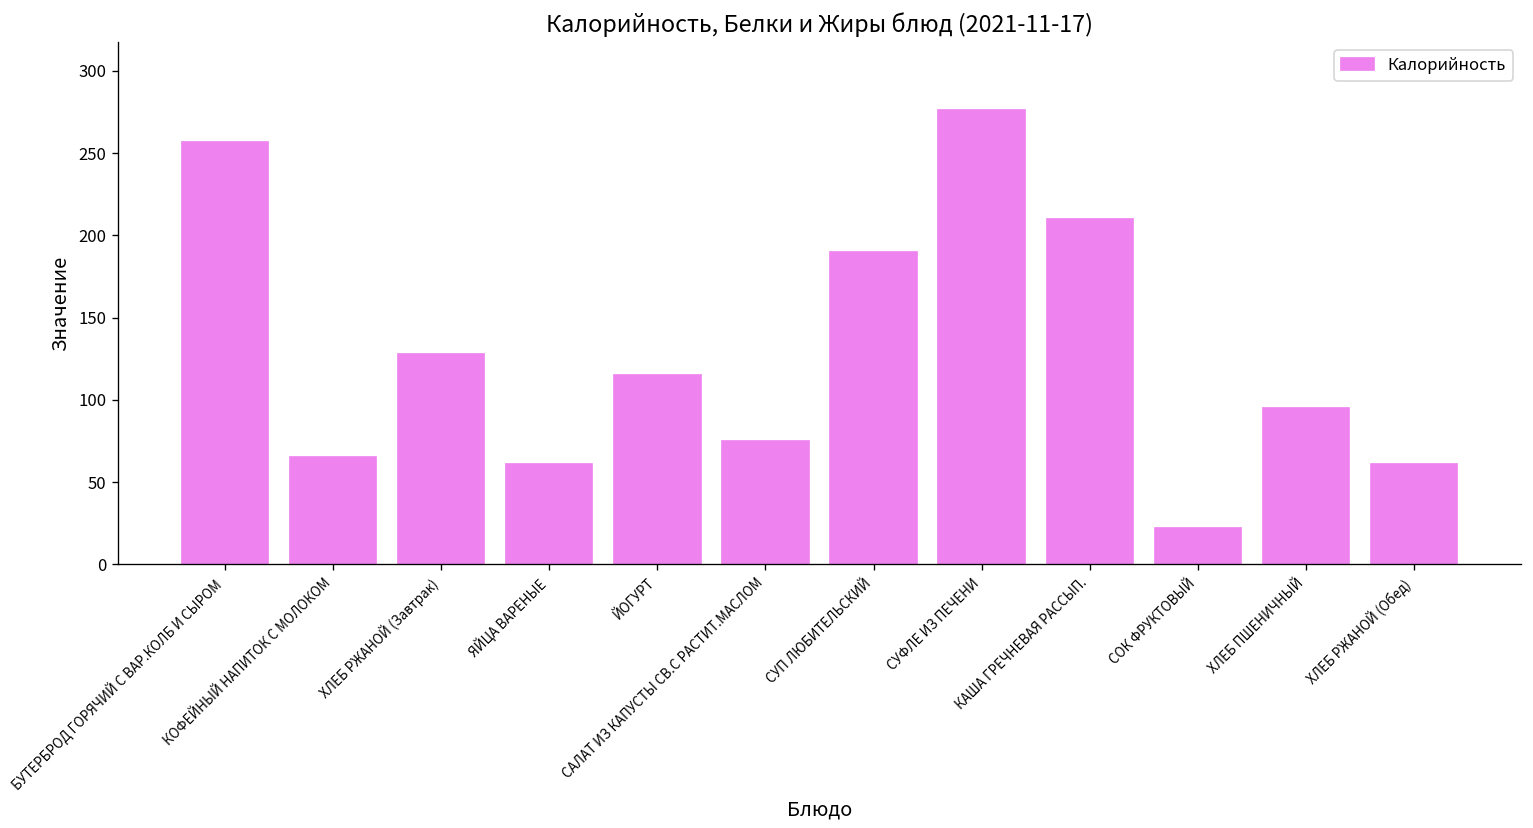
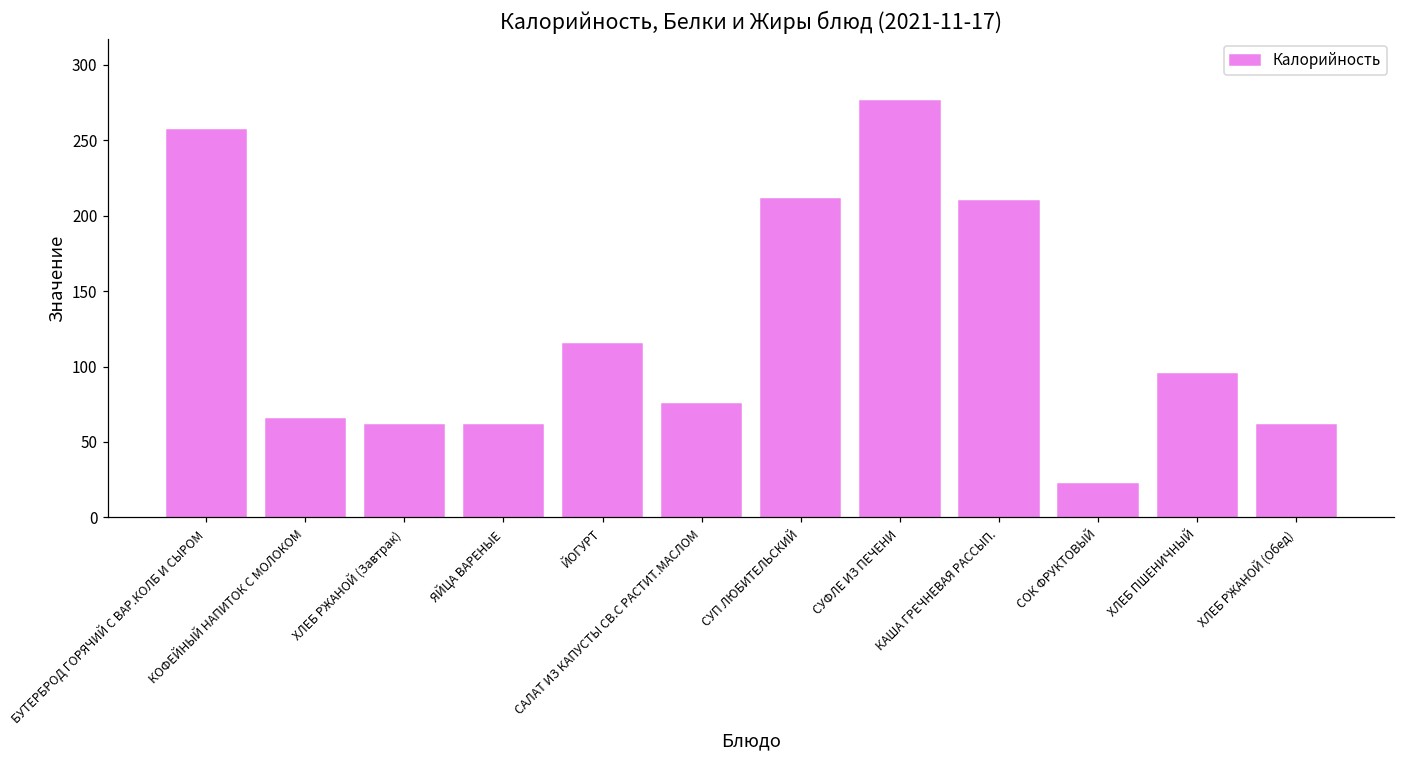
  {
    "БУТЕРБРОД ГОРЯЧИЙ С ВАР.КОЛБ И СЫРОМ": 257,
    "КОФЕЙНЫЙ НАПИТОК С МОЛОКОМ": 65,
-   "ХЛЕБ РЖАНОЙ (Завтрак)": 128,
+   "ХЛЕБ РЖАНОЙ (Завтрак)": 61,
    "ЯЙЦА ВАРЕНЫЕ": 61,
    "ЙОГУРТ": 115,
    "САЛАТ ИЗ КАПУСТЫ СВ.С РАСТИТ.МАСЛОМ": 75,
-   "СУП ЛЮБИТЕЛЬСКИЙ": 190,
+   "СУП ЛЮБИТЕЛЬСКИЙ": 211,
    "СУФЛЕ ИЗ ПЕЧЕНИ": 276,
    "КАША ГРЕЧНЕВАЯ РАССЫП.": 210,
    "СОК ФРУКТОВЫЙ": 22,
    "ХЛЕБ ПШЕНИЧНЫЙ": 95,
    "ХЛЕБ РЖАНОЙ (Обед)": 61
  }
